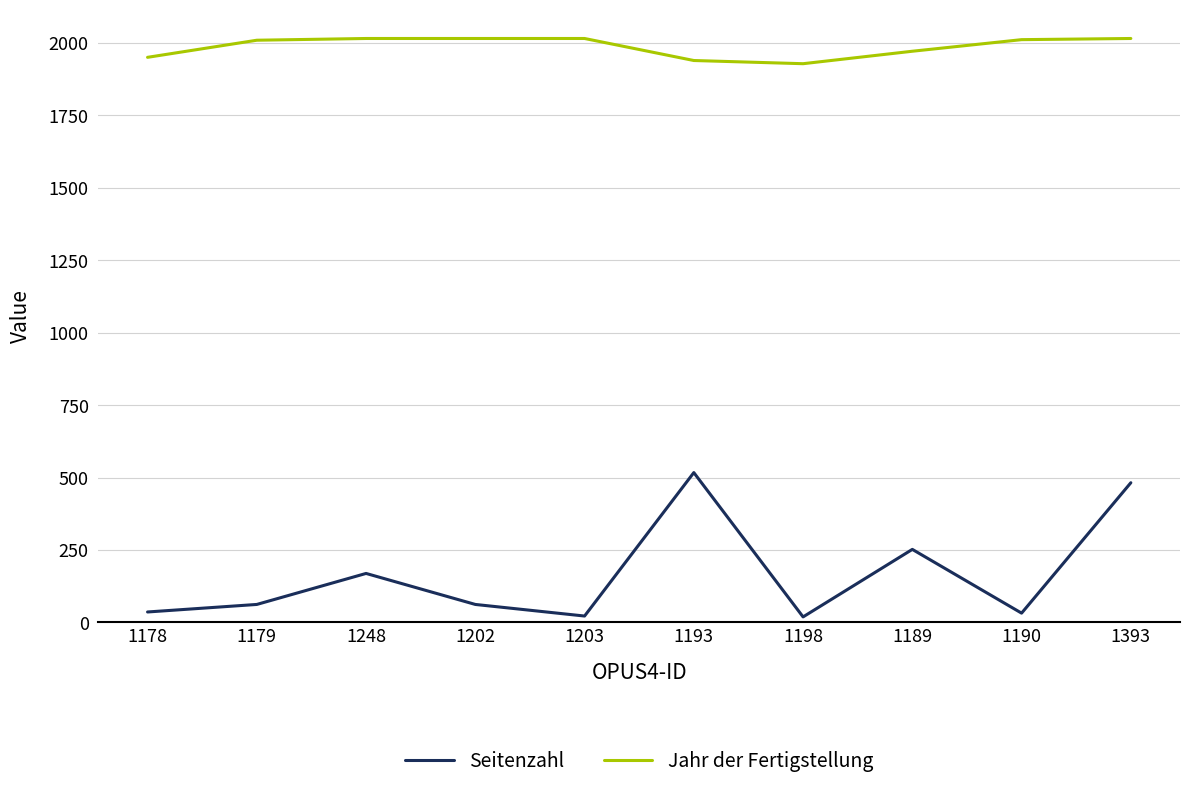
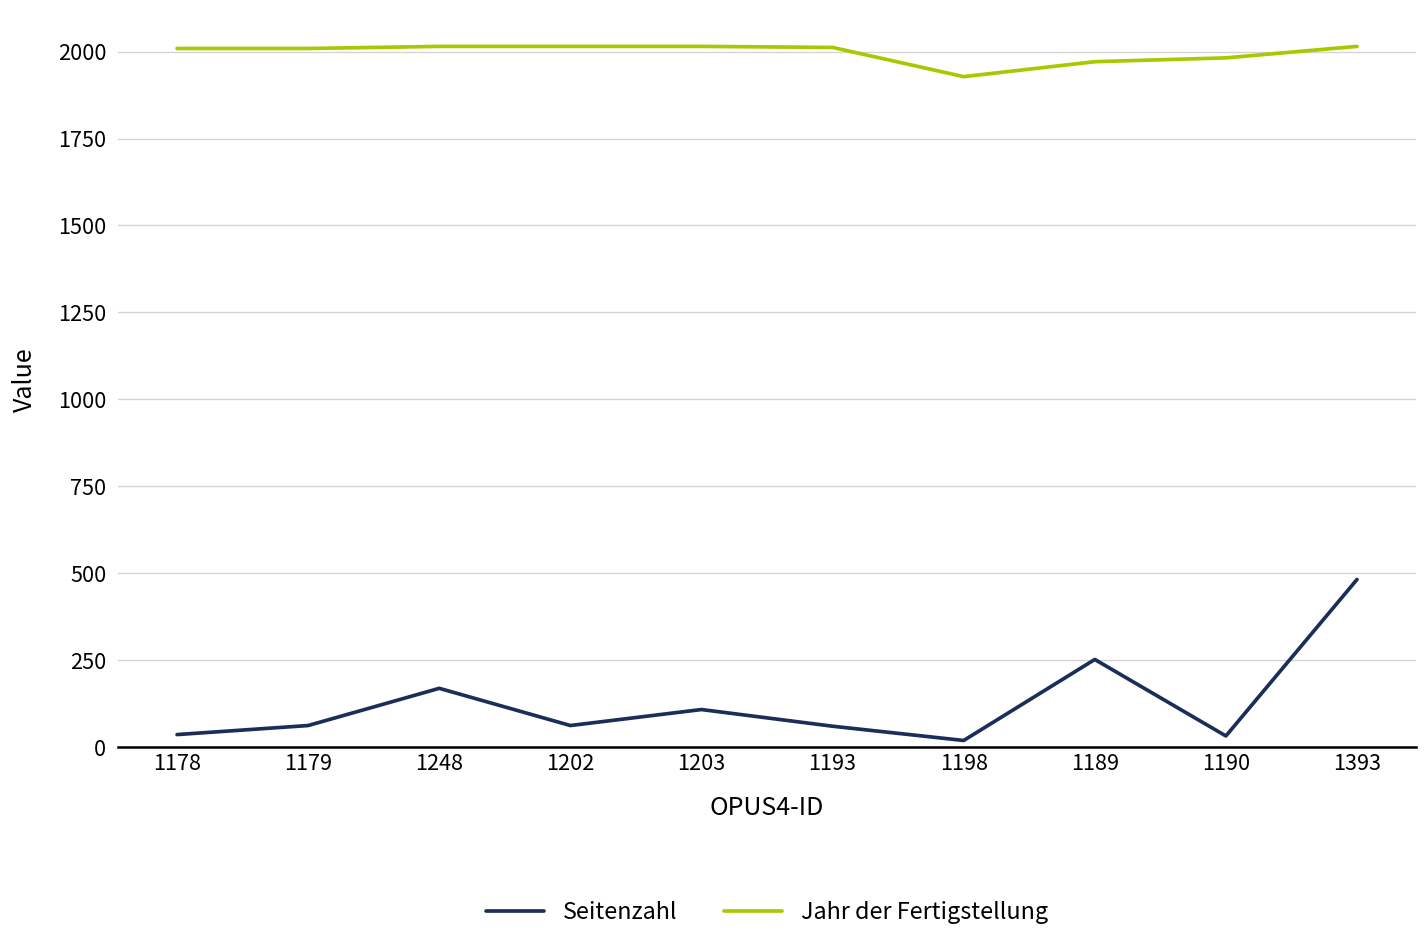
  {
    "Seitenzahl": {
      "1178": 40,
      "1179": 60,
      "1248": 170,
      "1202": 60,
-     "1203": 20,
-     "1193": 520,
+     "1203": 110,
+     "1193": 60,
      "1198": 20,
      "1189": 250,
      "1190": 30,
      "1393": 480
    },
    "Jahr der Fertigstellung": {
-     "1178": 1950,
+     "1178": 2010,
      "1179": 2010,
      "1248": 2020,
      "1202": 2020,
      "1203": 2020,
-     "1193": 1940,
+     "1193": 2010,
      "1198": 1930,
      "1189": 1970,
-     "1190": 2010,
+     "1190": 1980,
      "1393": 2020
    }
  }
